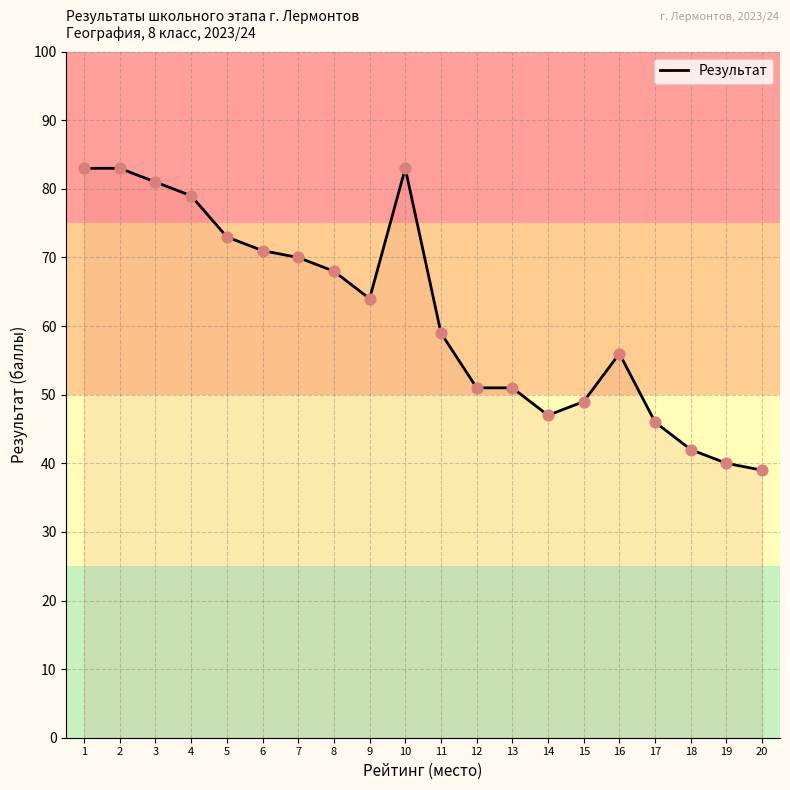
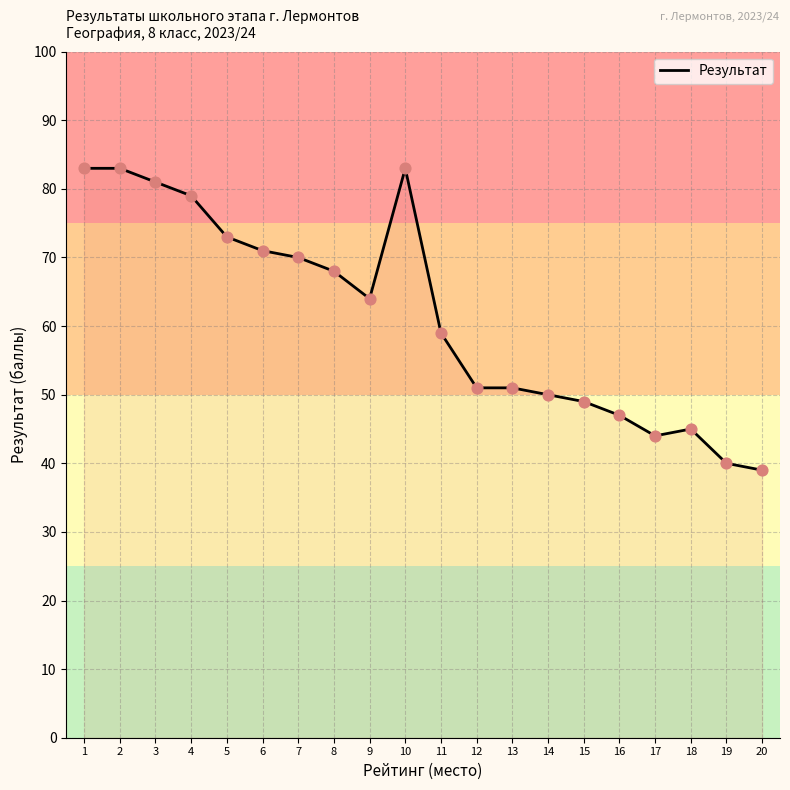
  {
    "1": 83,
    "2": 83,
    "3": 81,
    "4": 79,
    "5": 73,
    "6": 71,
    "7": 70,
    "8": 68,
    "9": 64,
    "10": 83,
    "11": 59,
    "12": 51,
    "13": 51,
-   "14": 47,
+   "14": 50,
    "15": 49,
-   "16": 56,
-   "17": 46,
-   "18": 42,
+   "16": 47,
+   "17": 44,
+   "18": 45,
    "19": 40,
    "20": 39
  }
